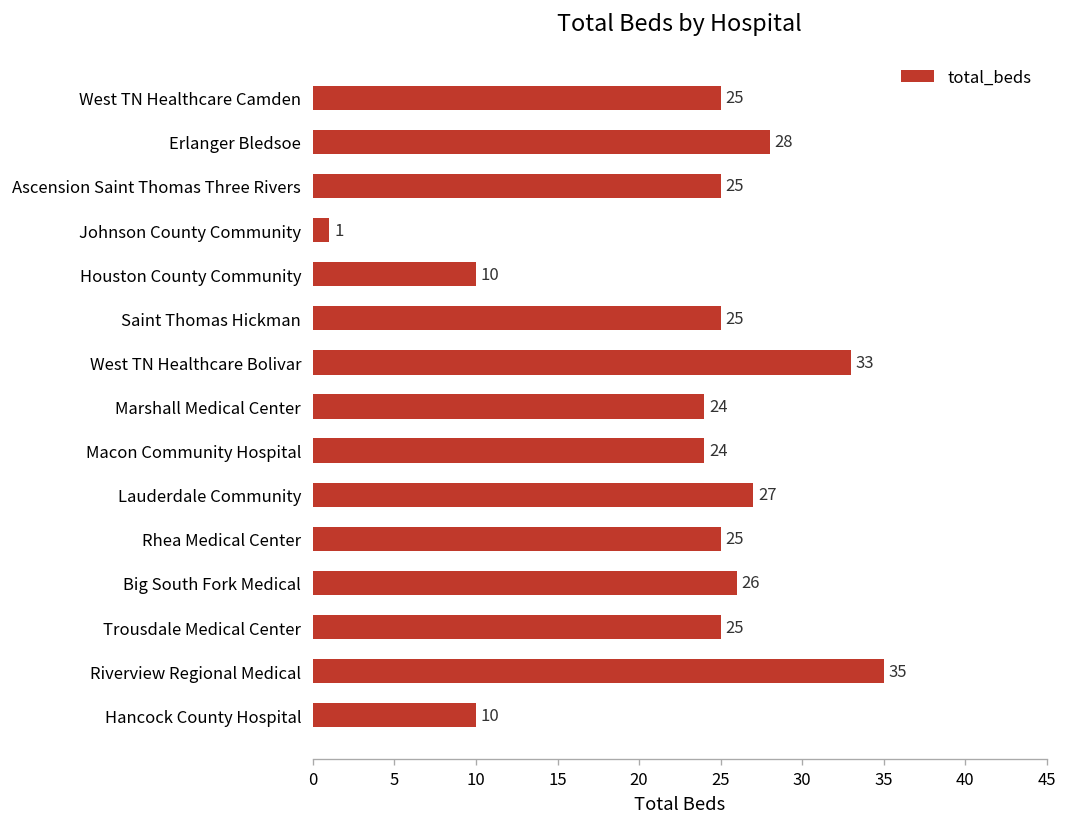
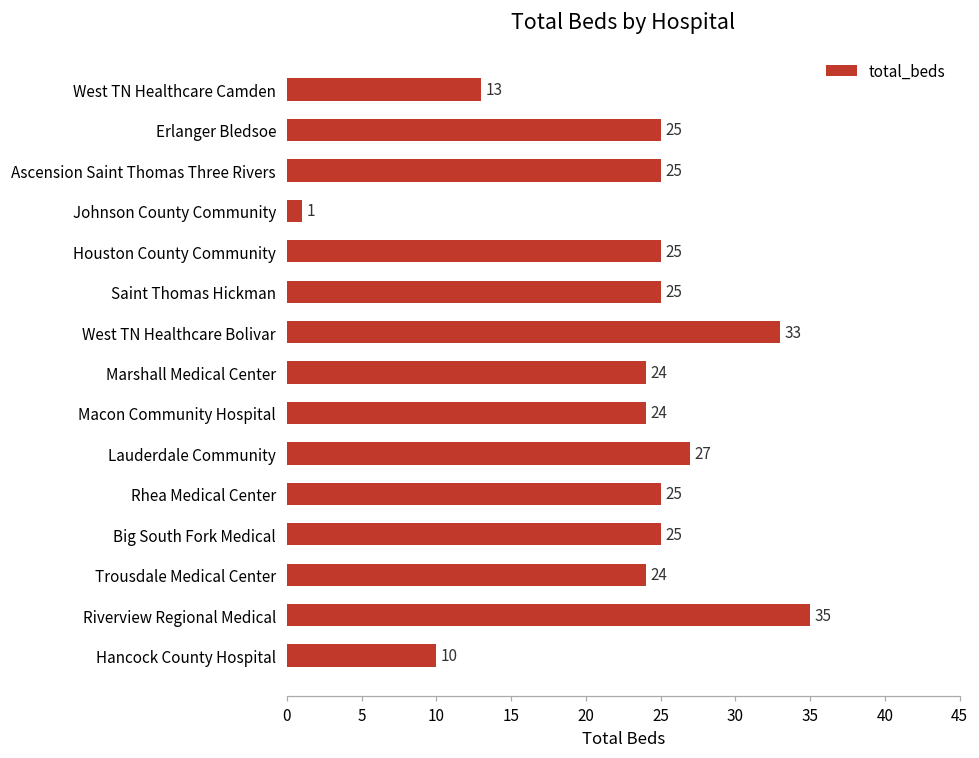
  {
-   "West TN Healthcare Camden": 25,
-   "Erlanger Bledsoe": 28,
+   "West TN Healthcare Camden": 13,
+   "Erlanger Bledsoe": 25,
    "Ascension Saint Thomas Three Rivers": 25,
    "Johnson County Community": 1,
-   "Houston County Community": 10,
+   "Houston County Community": 25,
    "Saint Thomas Hickman": 25,
    "West TN Healthcare Bolivar": 33,
    "Marshall Medical Center": 24,
    "Macon Community Hospital": 24,
    "Lauderdale Community": 27,
    "Rhea Medical Center": 25,
-   "Big South Fork Medical": 26,
-   "Trousdale Medical Center": 25,
+   "Big South Fork Medical": 25,
+   "Trousdale Medical Center": 24,
    "Riverview Regional Medical": 35,
    "Hancock County Hospital": 10
  }
